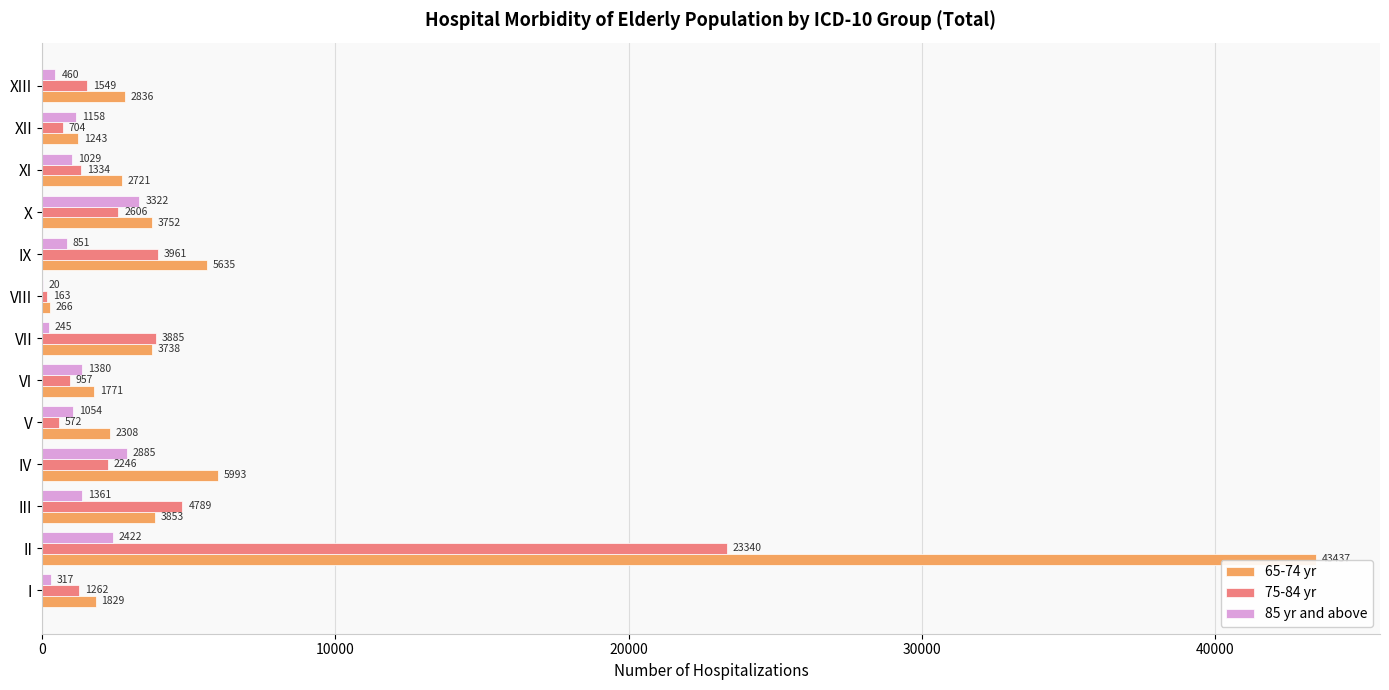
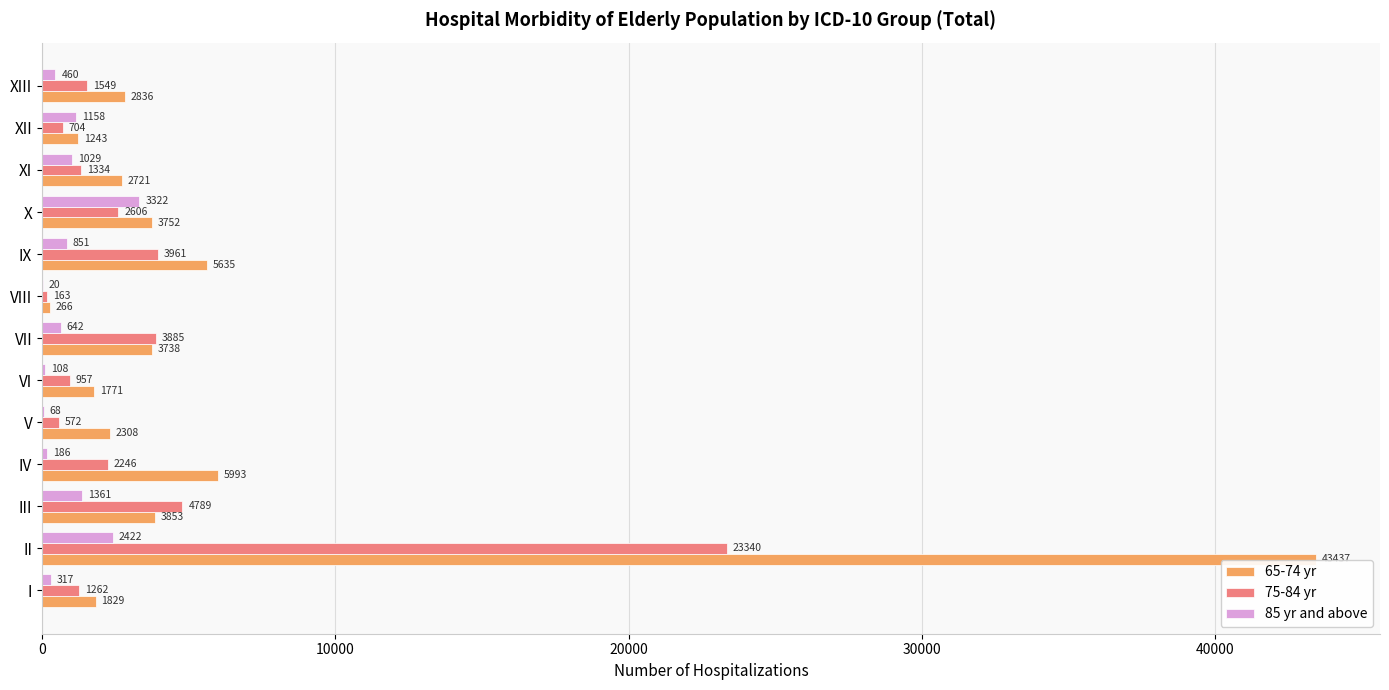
  {
    "85 yr and above": {
      "XIII": 460,
      "XII": 1158,
      "XI": 1029,
      "X": 3322,
      "IX": 851,
      "VIII": 20,
-     "VII": 245,
-     "VI": 1380,
-     "V": 1054,
-     "IV": 2885,
+     "VII": 642,
+     "VI": 108,
+     "V": 68,
+     "IV": 186,
      "III": 1361,
      "II": 2422,
      "I": 317
    }
  }
